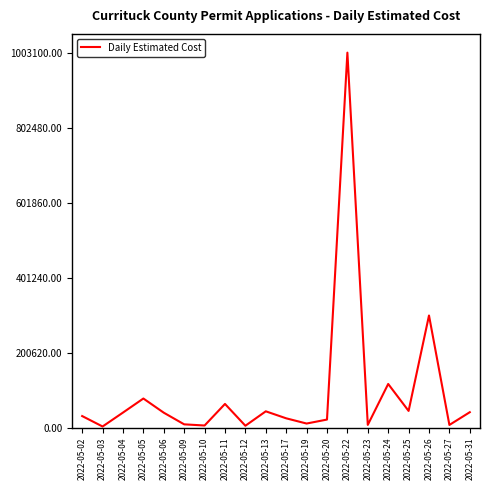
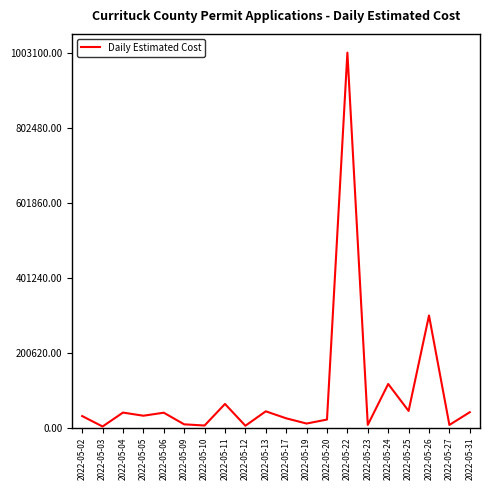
  {
    "2022-05-02": 30000,
    "2022-05-03": 0,
    "2022-05-04": 40000,
-   "2022-05-05": 80000,
+   "2022-05-05": 30000,
    "2022-05-06": 40000,
    "2022-05-09": 10000,
    "2022-05-10": 10000,
    "2022-05-11": 60000,
    "2022-05-12": 10000,
    "2022-05-13": 40000,
    "2022-05-17": 20000,
    "2022-05-19": 10000,
    "2022-05-20": 20000,
    "2022-05-22": 1000000,
    "2022-05-23": 10000,
    "2022-05-24": 120000,
    "2022-05-25": 40000,
    "2022-05-26": 300000,
    "2022-05-27": 10000,
    "2022-05-31": 40000
  }
